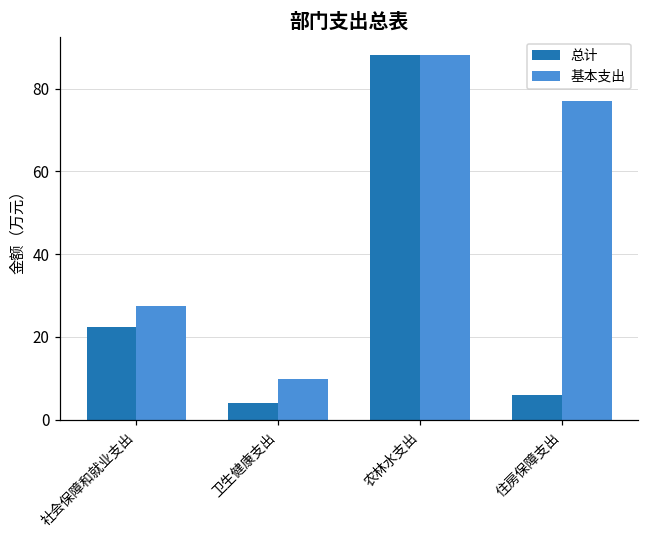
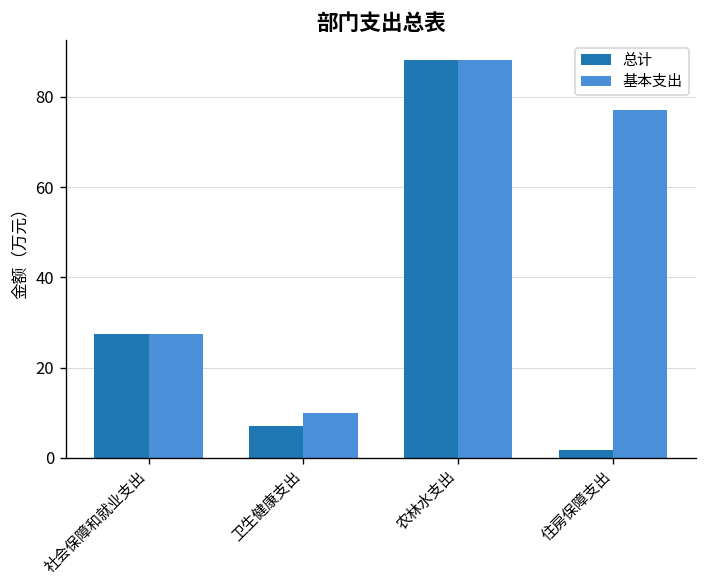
  {
    "总计": {
-     "社会保障和就业支出": 22,
-     "卫生健康支出": 4,
+     "社会保障和就业支出": 27,
+     "卫生健康支出": 7,
      "农林水支出": 88,
-     "住房保障支出": 6
+     "住房保障支出": 2
    },
    "基本支出": {
      "社会保障和就业支出": 27,
      "卫生健康支出": 10,
      "农林水支出": 88,
      "住房保障支出": 77
    }
  }
